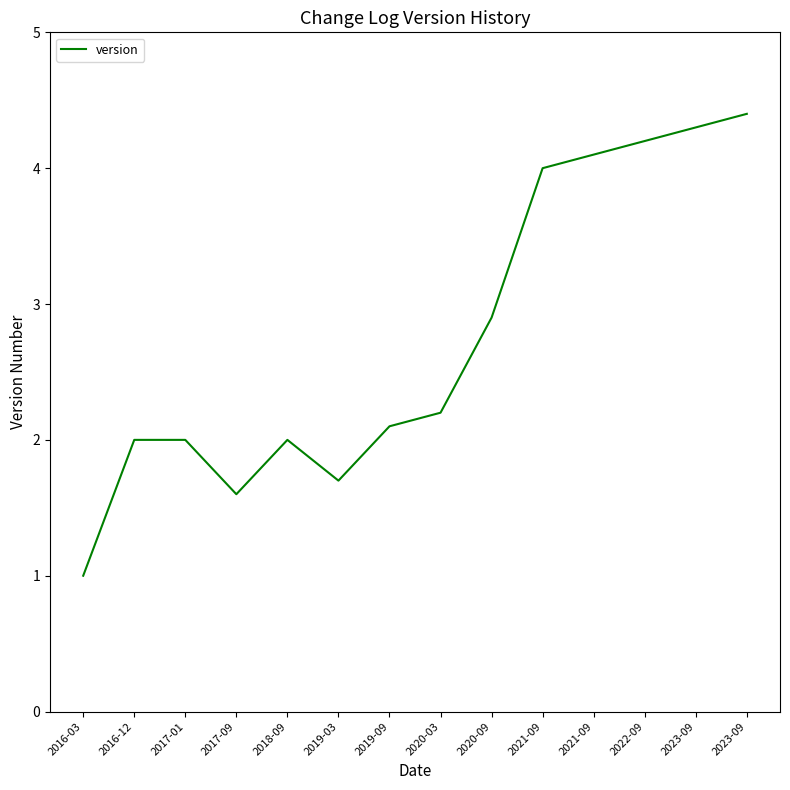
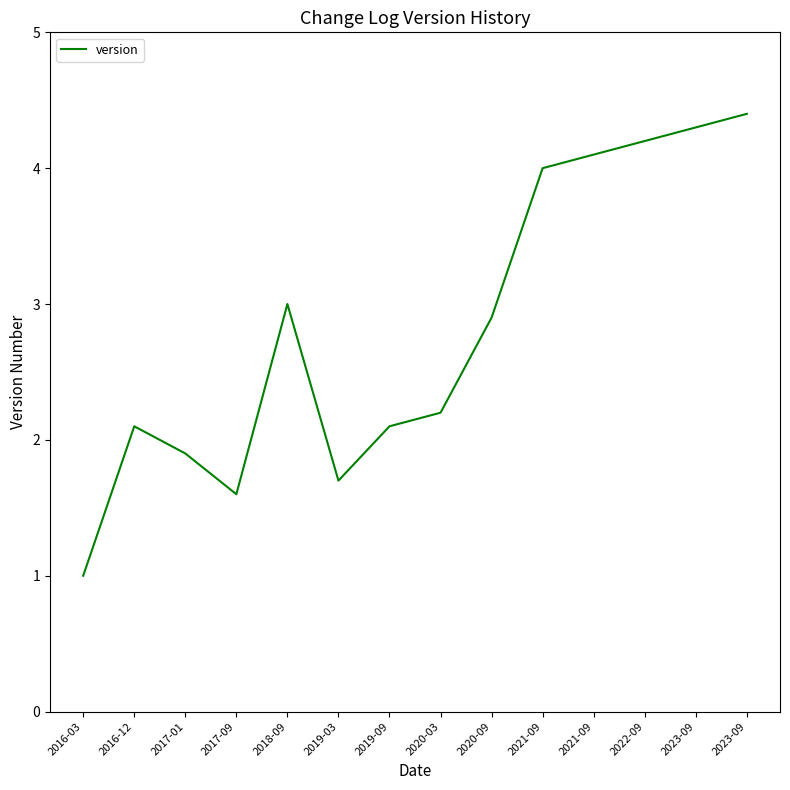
  {
    "2016-03": 1.0,
-   "2016-12": 2.0,
-   "2017-01": 2.0,
+   "2016-12": 2.1,
+   "2017-01": 1.9,
    "2017-09": 1.6,
-   "2018-09": 2,
+   "2018-09": 3,
    "2019-03": 1.7,
    "2019-09": 2.1,
    "2020-03": 2.2,
    "2020-09": 2.9,
    "2022-09": 4.2
  }
